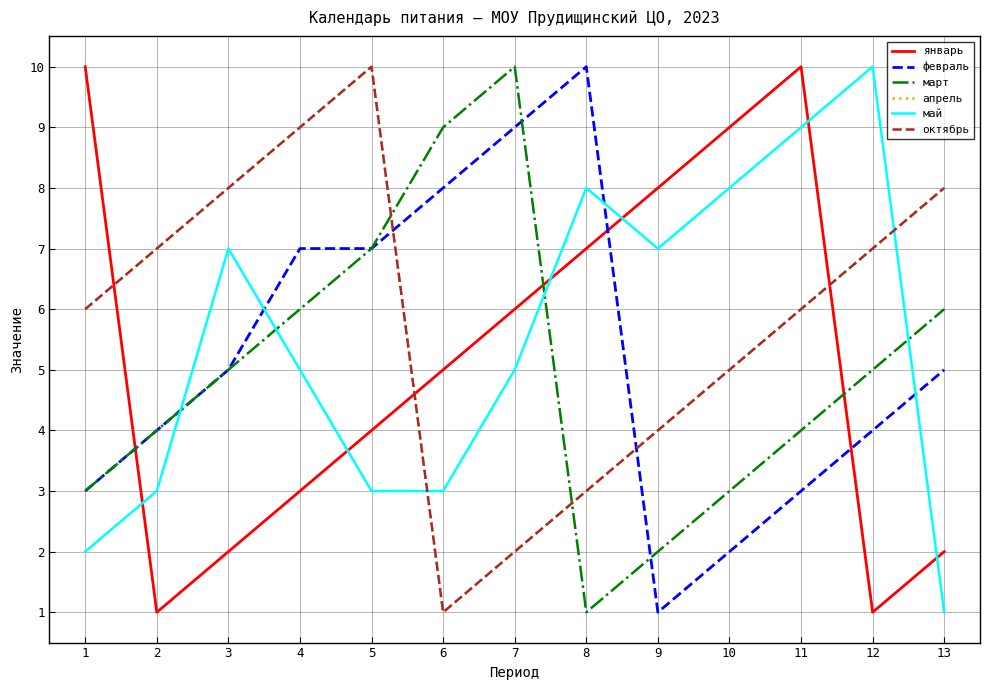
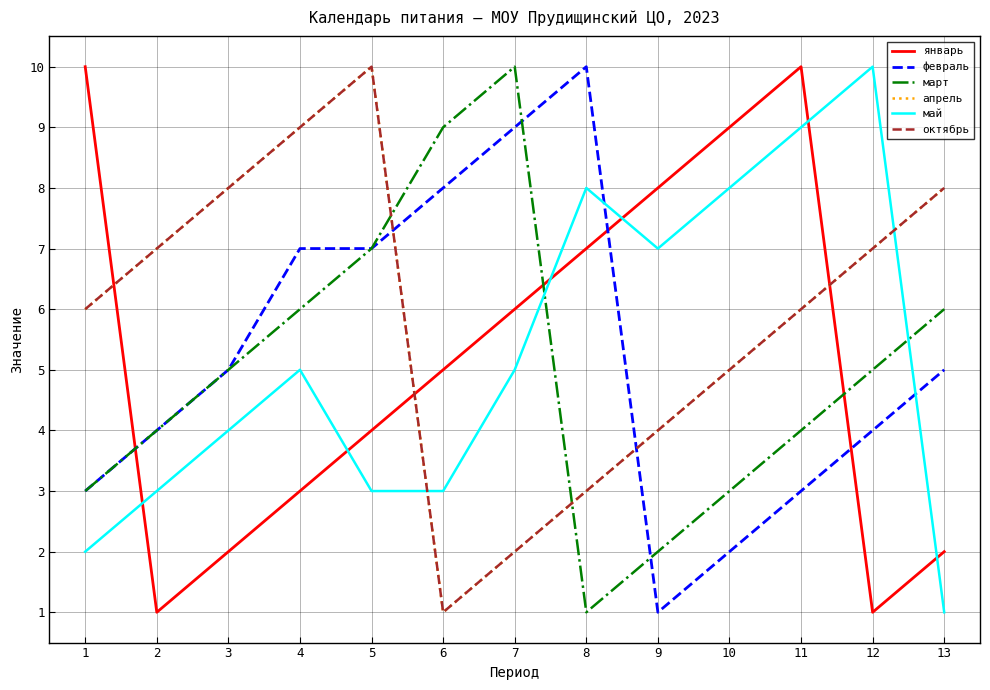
  {
    "январь": {
      "1": 10,
      "2": 1,
      "3": 2,
      "4": 3,
      "5": 4,
      "6": 5,
      "7": 6,
      "8": 7,
      "9": 8,
      "10": 9,
      "11": 10,
      "12": 1,
      "13": 2
    },
    "февраль": {
      "4": 7,
      "6": 8,
      "7": 9,
      "8": 10,
      "9": 1,
      "10": 2,
      "11": 3,
      "12": 4,
      "13": 5
    },
    "март": {
      "4": 6,
      "6": 9,
      "7": 10,
      "8": 1,
      "9": 2,
      "10": 3,
      "11": 4,
      "12": 5,
      "13": 6
    },
    "октябрь": {
      "1": 6,
      "2": 7,
      "3": 8,
      "4": 9,
      "5": 10,
      "6": 1,
      "7": 2,
      "8": 3,
      "9": 4,
      "10": 5,
      "11": 6,
      "12": 7,
      "13": 8
    },
    "май": {
      "1": 2,
      "2": 3,
-     "3": 7,
+     "3": 4,
      "4": 5,
      "5": 3,
      "6": 3,
      "7": 5,
      "8": 8,
      "9": 7,
      "10": 8,
      "11": 9,
      "12": 10,
      "13": 1
    }
  }
